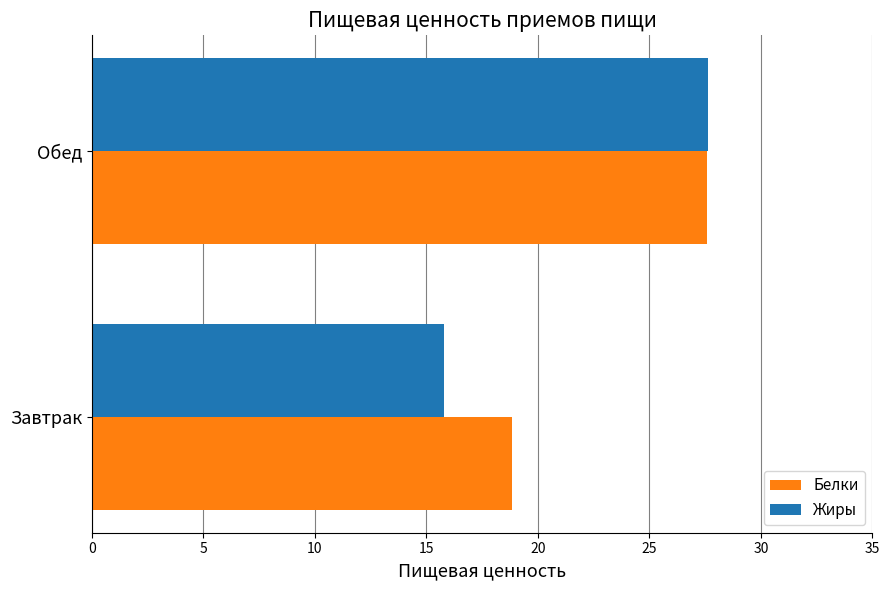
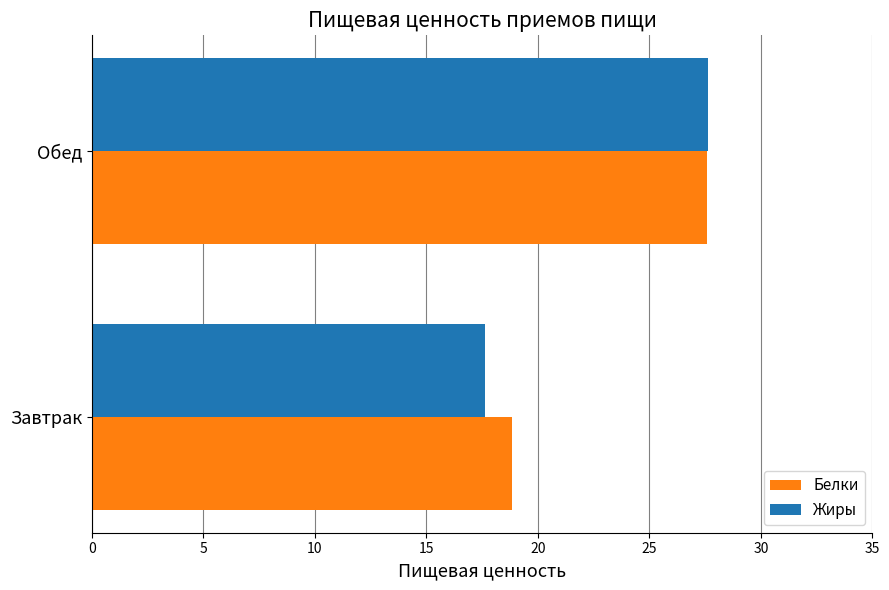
  {
    "Белки": {
      "Обед": 27.6,
      "Завтрак": 18.9
    },
    "Жиры": {
      "Обед": 27.7,
-     "Завтрак": 15.8
+     "Завтрак": 17.6
    }
  }
